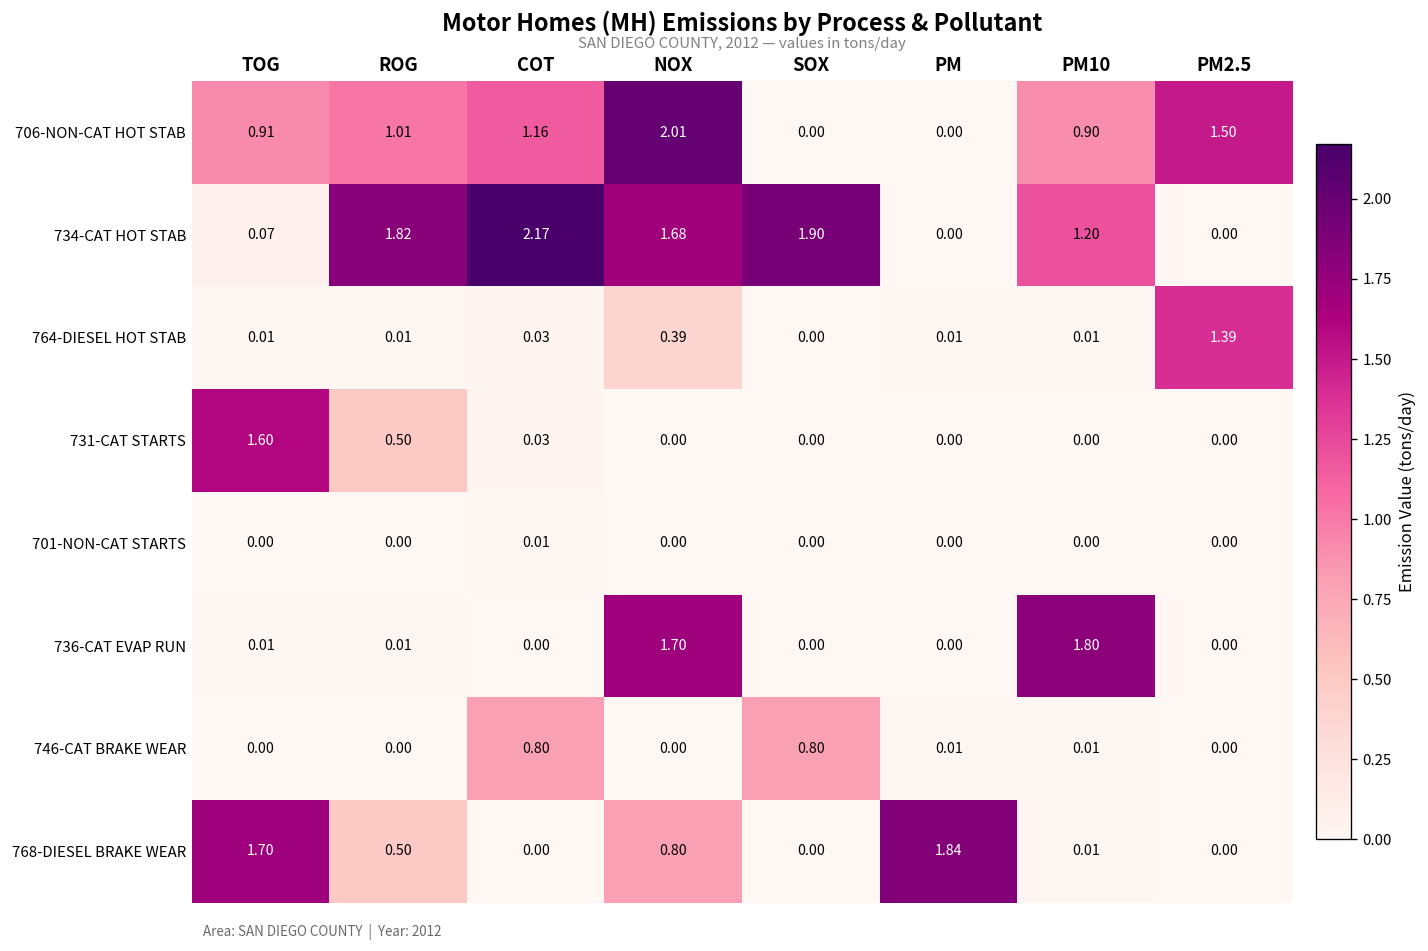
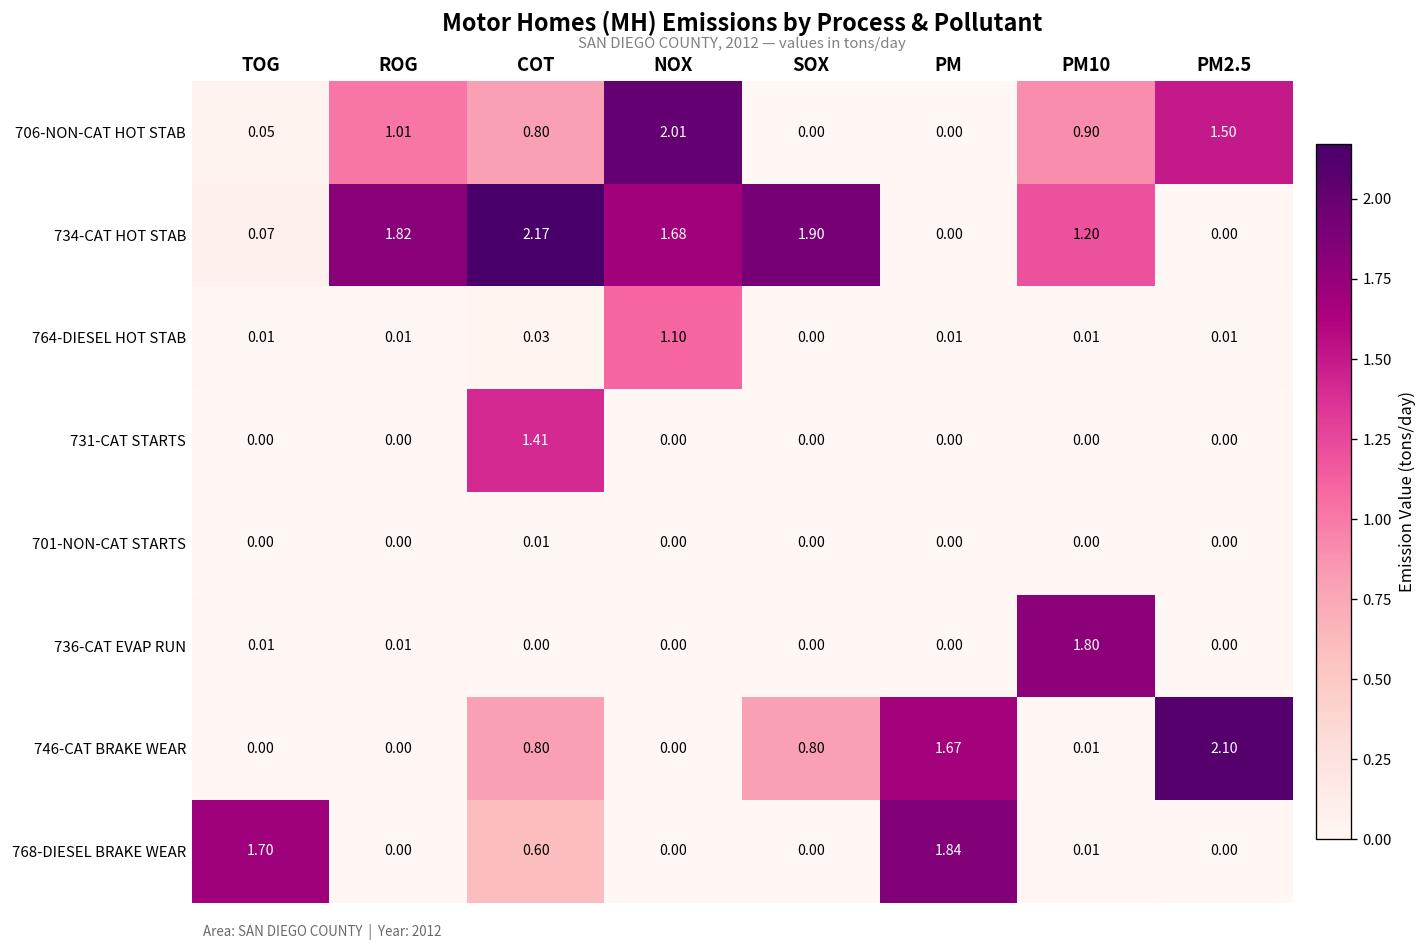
  {
    "706-NON-CAT HOT STAB": {
-     "TOG": 0.91,
+     "TOG": 0.05,
      "ROG": 1.01,
-     "COT": 1.16,
+     "COT": 0.80,
      "NOX": 2.01,
      "SOX": 0.00,
      "PM": 0.00,
      "PM10": 0.90,
      "PM2.5": 1.50
    },
    "734-CAT HOT STAB": {
      "TOG": 0.07,
      "ROG": 1.82,
      "COT": 2.17,
      "NOX": 1.68,
      "SOX": 1.90,
      "PM": 0.00,
      "PM10": 1.20,
      "PM2.5": 0.00
    },
    "764-DIESEL HOT STAB": {
      "TOG": 0.01,
      "ROG": 0.01,
      "COT": 0.03,
-     "NOX": 0.39,
+     "NOX": 1.10,
      "SOX": 0.00,
      "PM": 0.01,
      "PM10": 0.01,
-     "PM2.5": 1.39
+     "PM2.5": 0.01
    },
    "731-CAT STARTS": {
-     "TOG": 1.60,
-     "ROG": 0.50,
-     "COT": 0.03,
+     "TOG": 0.00,
+     "ROG": 0.00,
+     "COT": 1.41,
      "NOX": 0.00,
      "SOX": 0.00,
      "PM": 0.00,
      "PM10": 0.00,
      "PM2.5": 0.00
    },
    "701-NON-CAT STARTS": {
      "TOG": 0.00,
      "ROG": 0.00,
      "COT": 0.01,
      "NOX": 0.00,
      "SOX": 0.00,
      "PM": 0.00,
      "PM10": 0.00,
      "PM2.5": 0.00
    },
    "736-CAT EVAP RUN": {
      "TOG": 0.01,
      "ROG": 0.01,
      "COT": 0.00,
-     "NOX": 1.70,
+     "NOX": 0.00,
      "SOX": 0.00,
      "PM": 0.00,
      "PM10": 1.80,
      "PM2.5": 0.00
    },
    "746-CAT BRAKE WEAR": {
      "TOG": 0.00,
      "ROG": 0.00,
      "COT": 0.80,
      "NOX": 0.00,
      "SOX": 0.80,
-     "PM": 0.01,
+     "PM": 1.67,
      "PM10": 0.01,
-     "PM2.5": 0.00
+     "PM2.5": 2.10
    },
    "768-DIESEL BRAKE WEAR": {
      "TOG": 1.70,
-     "ROG": 0.50,
-     "COT": 0.00,
-     "NOX": 0.80,
+     "ROG": 0.00,
+     "COT": 0.60,
+     "NOX": 0.00,
      "SOX": 0.00,
      "PM": 1.84,
      "PM10": 0.01,
      "PM2.5": 0.00
    }
  }
